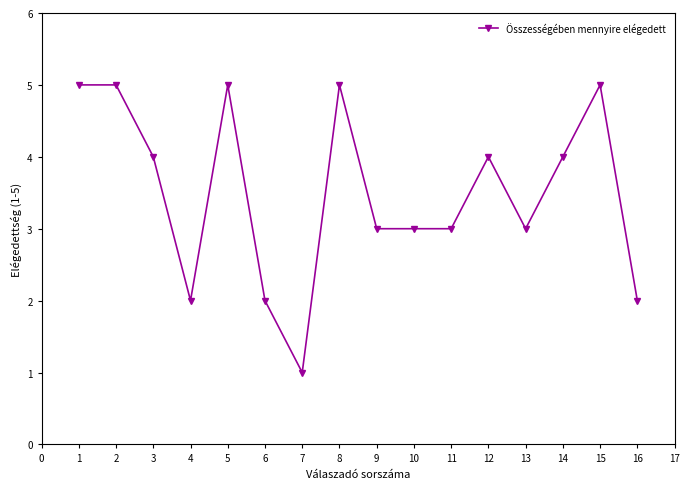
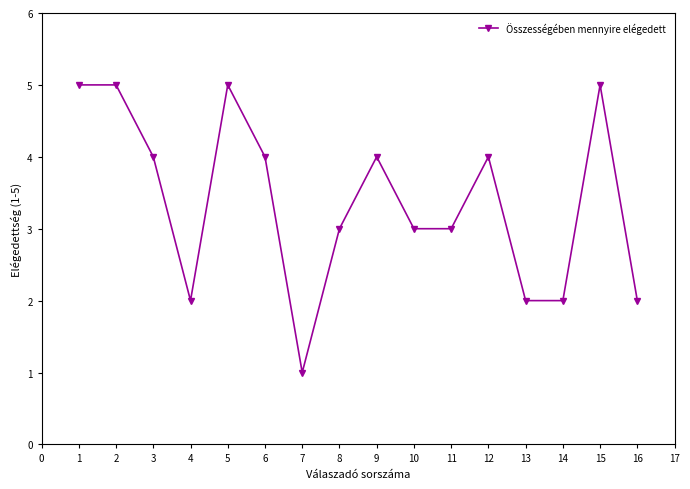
  {
    "1": 5,
    "2": 5,
    "3": 4,
    "4": 2,
    "5": 5,
-   "6": 2,
+   "6": 4,
    "7": 1,
-   "8": 5,
-   "9": 3,
+   "8": 3,
+   "9": 4,
    "10": 3,
    "11": 3,
    "12": 4,
-   "13": 3,
-   "14": 4,
+   "13": 2,
+   "14": 2,
    "15": 5,
    "16": 2
  }
